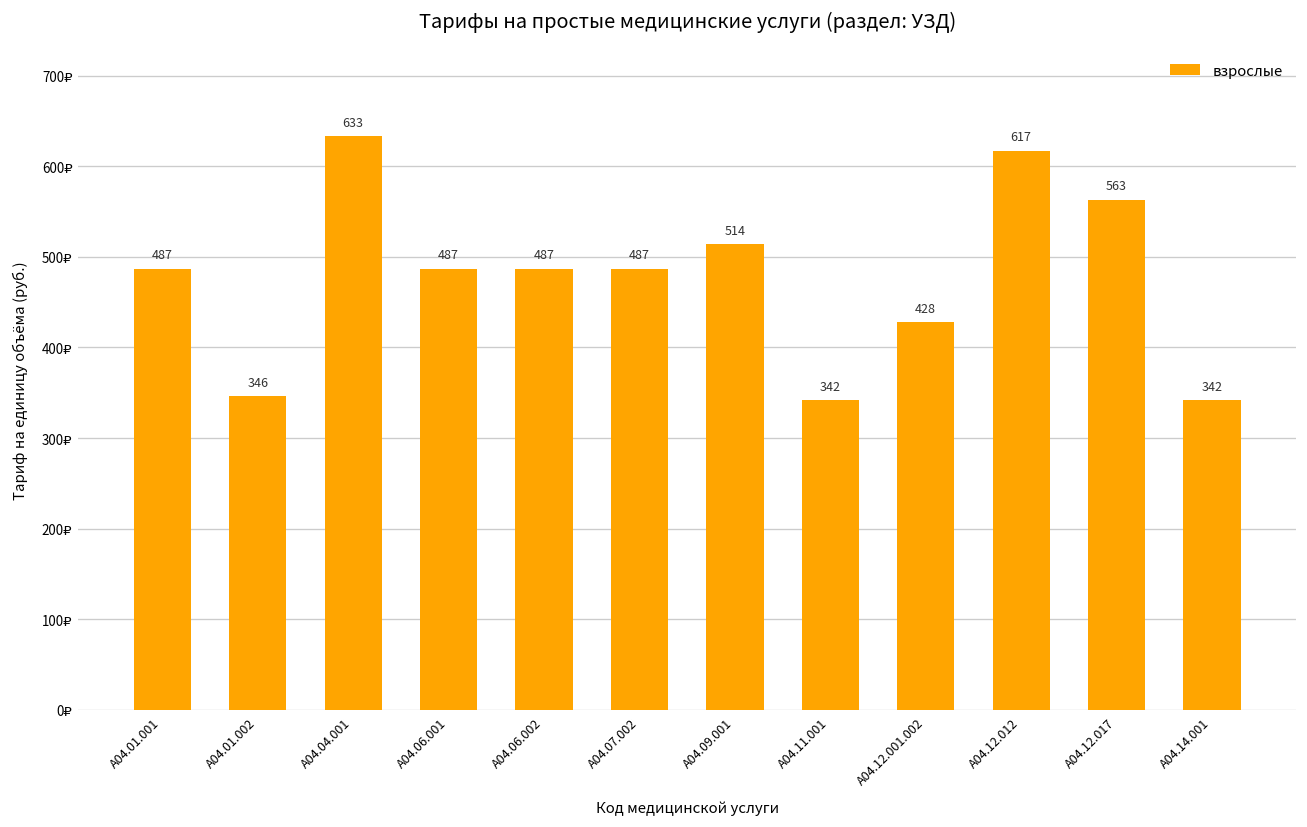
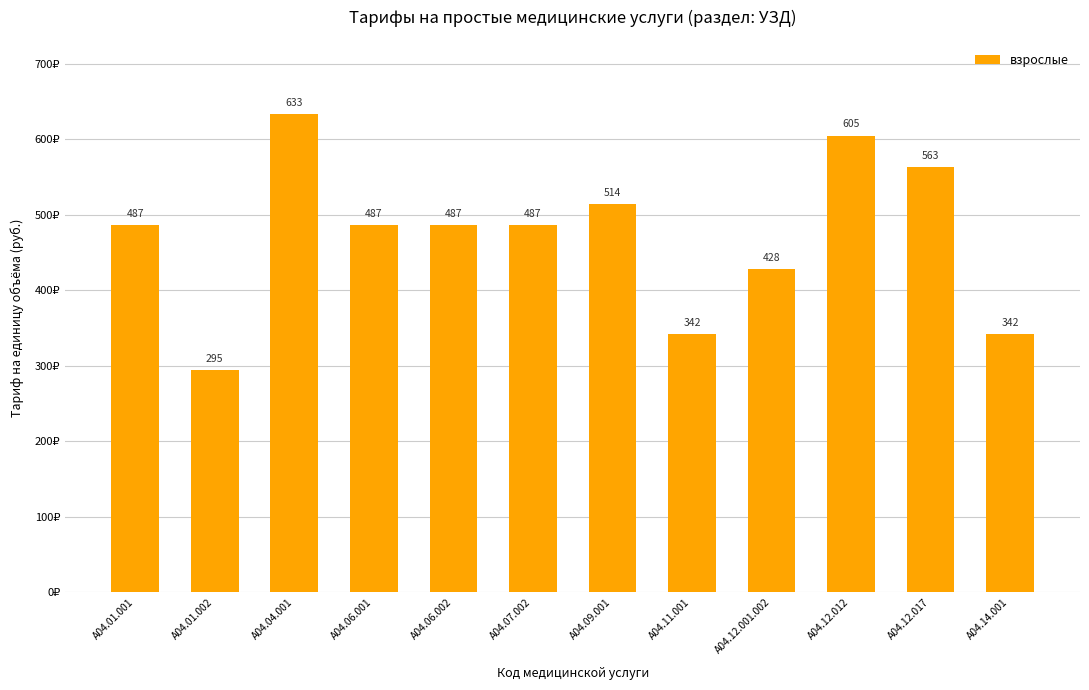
  {
    "A04.01.001": 487,
-   "A04.01.002": 346,
+   "A04.01.002": 295,
    "A04.04.001": 633,
    "A04.06.001": 487,
    "A04.06.002": 487,
    "A04.07.002": 487,
    "A04.09.001": 514,
    "A04.11.001": 342,
    "A04.12.001.002": 428,
-   "A04.12.012": 617,
+   "A04.12.012": 605,
    "A04.12.017": 563,
    "A04.14.001": 342
  }
